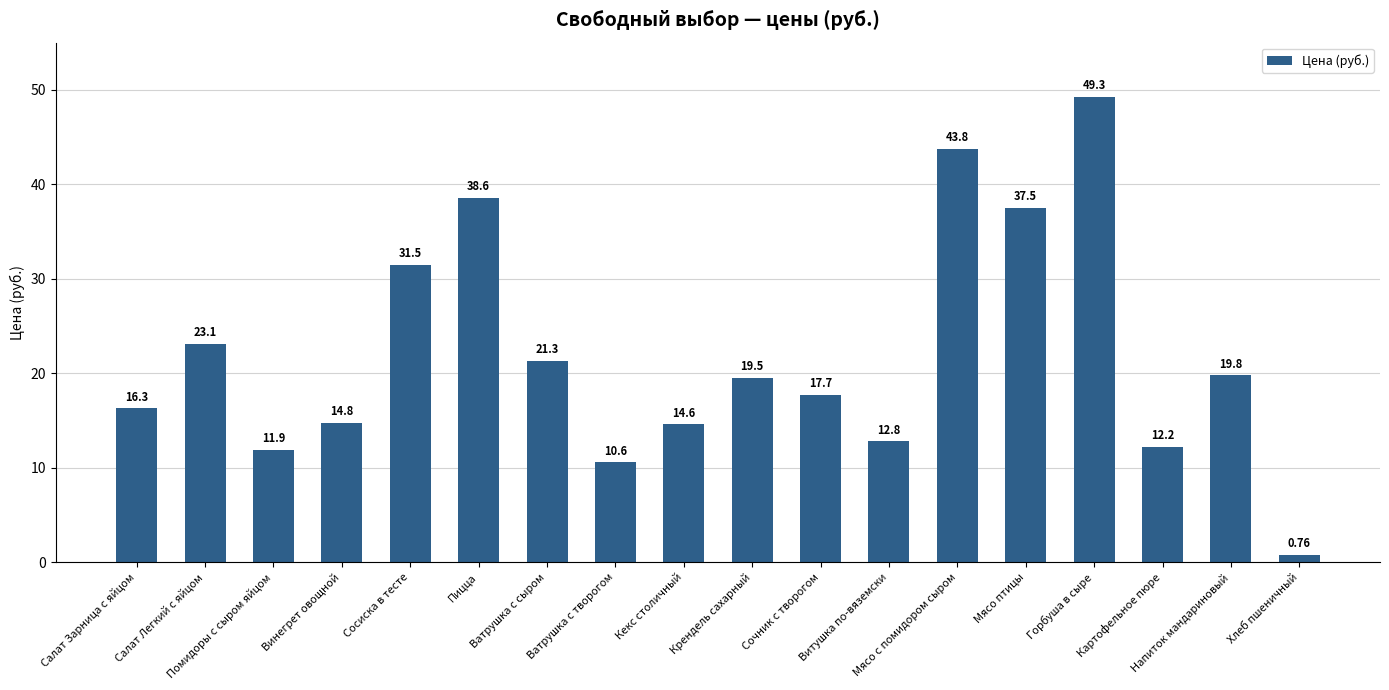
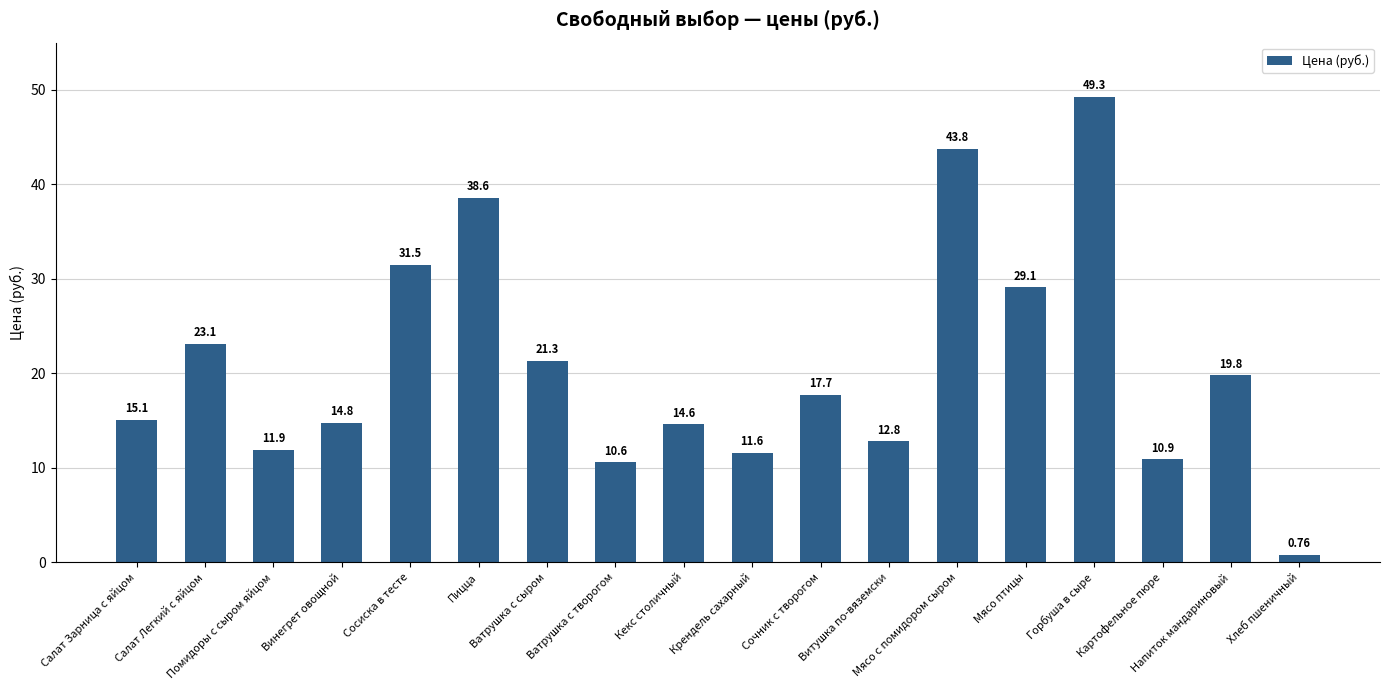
  {
-   "Салат Зарница с яйцом": 16.3,
+   "Салат Зарница с яйцом": 15.1,
    "Салат Легкий с яйцом": 23.1,
    "Помидоры с сыром яйцом": 11.9,
    "Винегрет овощной": 14.8,
    "Сосиска в тесте": 31.5,
    "Пицца": 38.6,
    "Ватрушка с сыром": 21.3,
    "Ватрушка с творогом": 10.6,
    "Кекс столичный": 14.6,
-   "Крендель сахарный": 19.5,
+   "Крендель сахарный": 11.6,
    "Сочник с творогом": 17.7,
    "Витушка по-вяземски": 12.8,
    "Мясо с помидором сыром": 43.8,
-   "Мясо птицы": 37.5,
+   "Мясо птицы": 29.1,
    "Горбуша в сыре": 49.3,
-   "Картофельное пюре": 12.2,
+   "Картофельное пюре": 10.9,
    "Напиток мандариновый": 19.8,
    "Хлеб пшеничный": 0.76
  }
